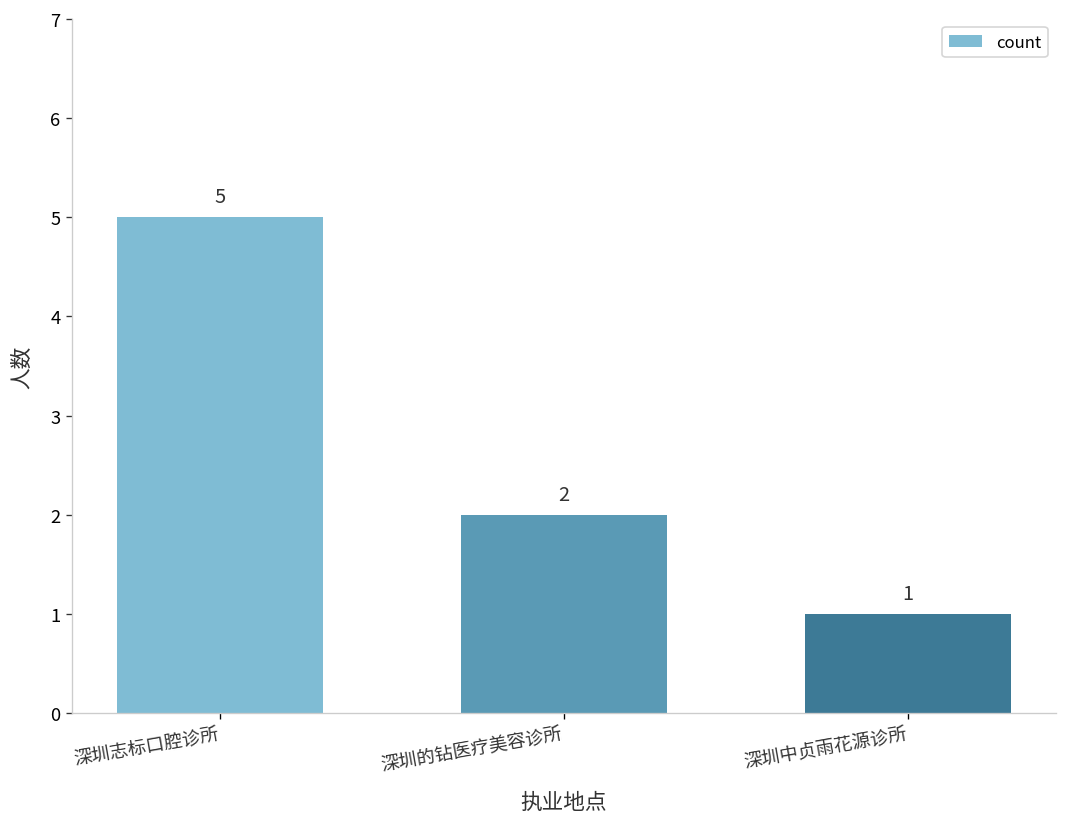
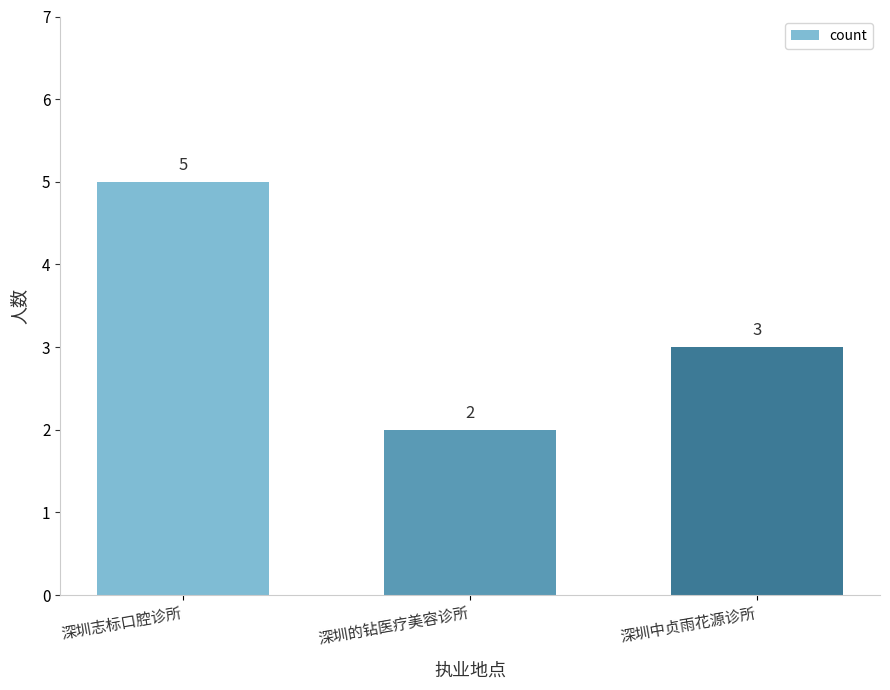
  {
    "深圳志标口腔诊所": 5,
    "深圳的钻医疗美容诊所": 2,
-   "深圳中贞雨花源诊所": 1
+   "深圳中贞雨花源诊所": 3
  }
